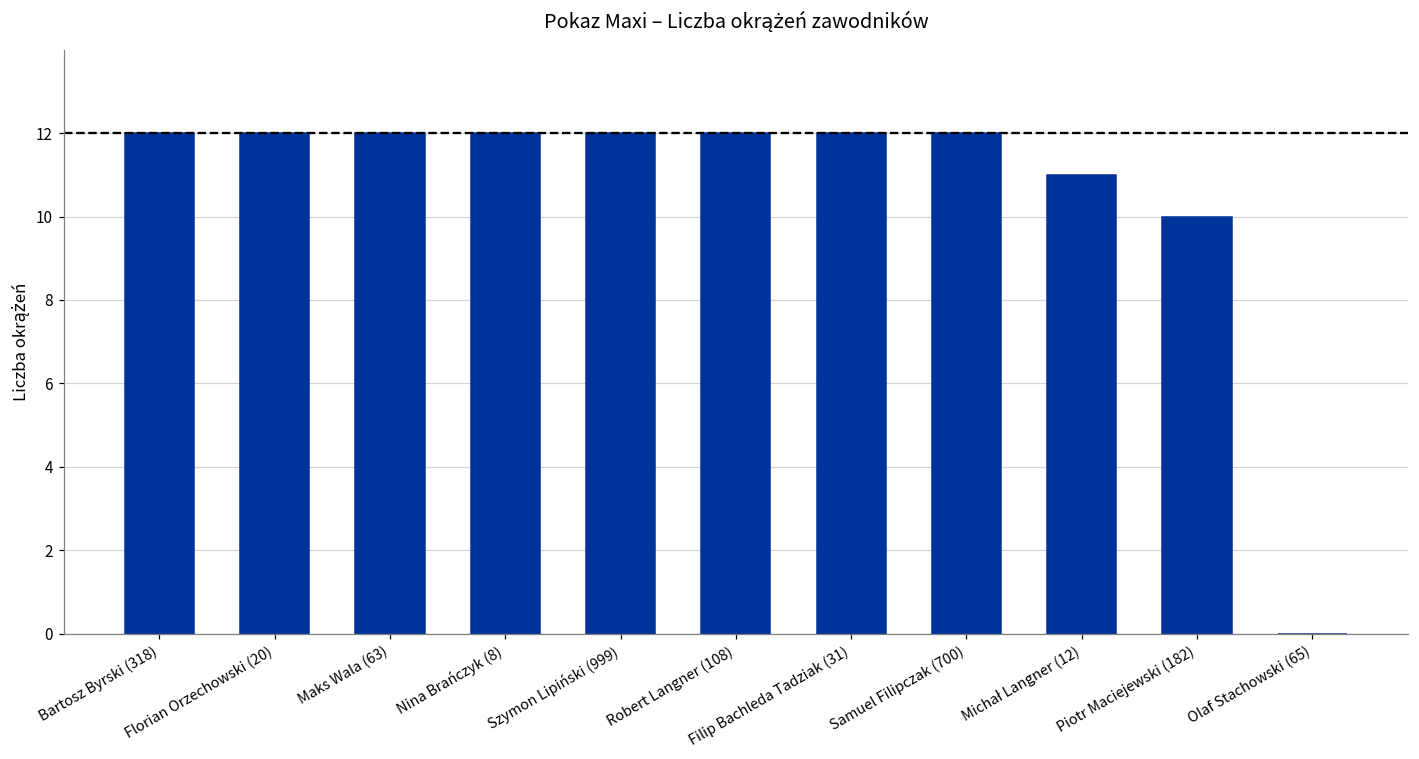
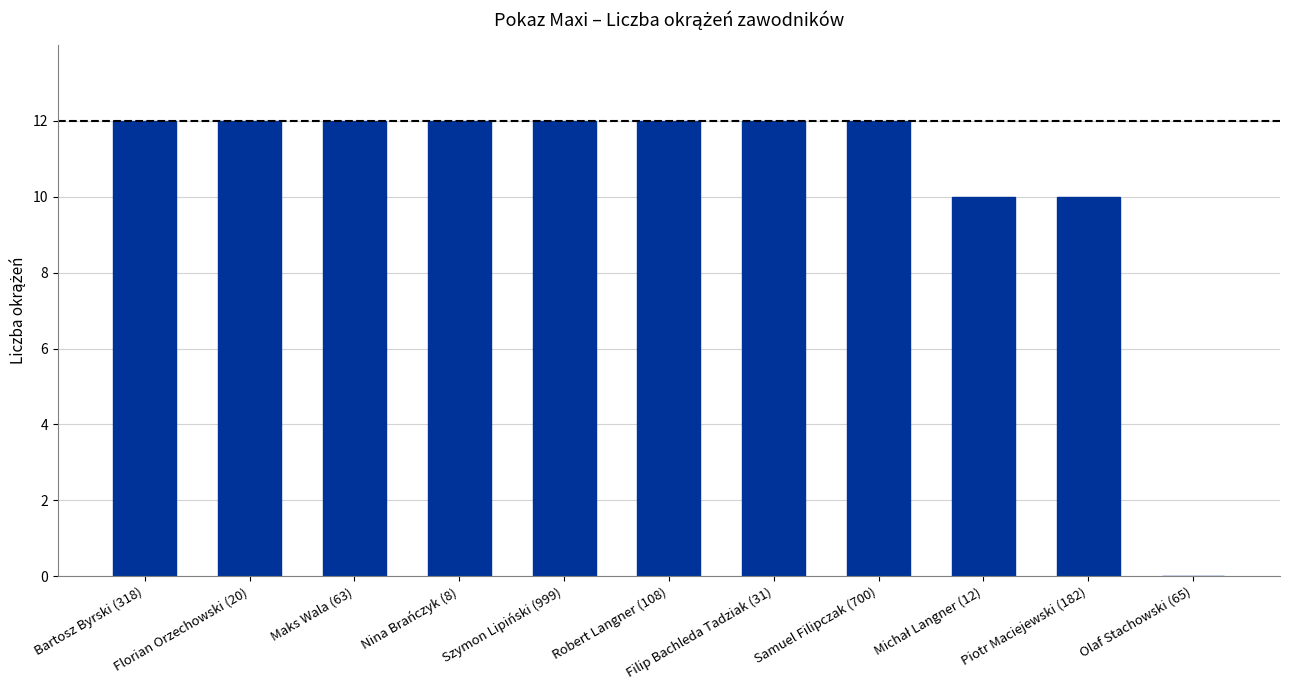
  {
    "Bartosz Byrski (318)": 12,
    "Florian Orzechowski (20)": 12,
    "Maks Wala (63)": 12,
    "Nina Brańczyk (8)": 12,
    "Szymon Lipiński (999)": 12,
    "Robert Langner (108)": 12,
    "Filip Bachleda Tadziak (31)": 12,
    "Samuel Filipczak (700)": 12,
-   "Michał Langner (12)": 11,
+   "Michał Langner (12)": 10,
    "Piotr Maciejewski (182)": 10,
    "Olaf Stachowski (65)": 0
  }
